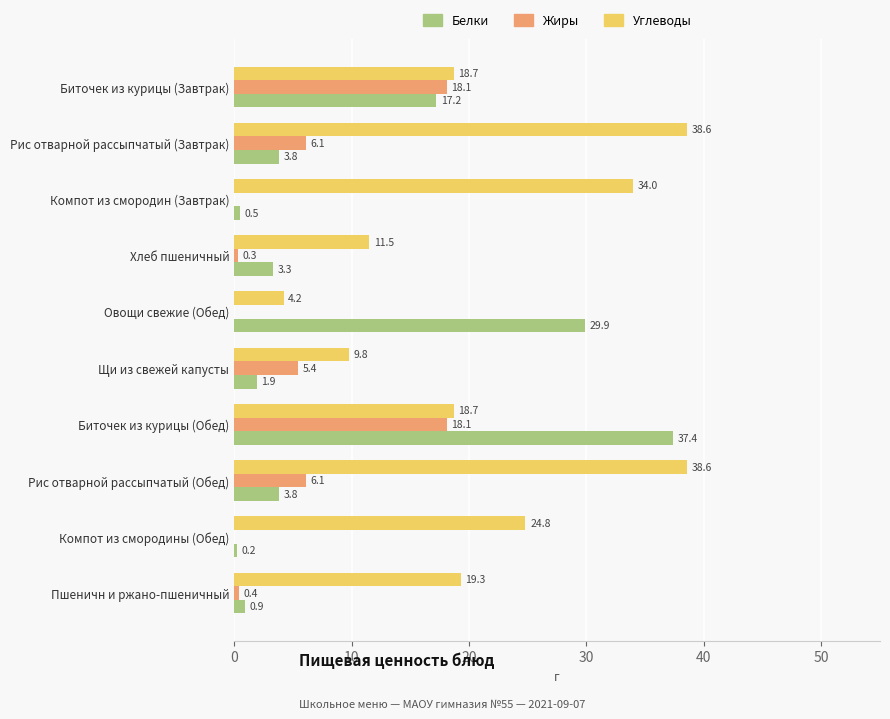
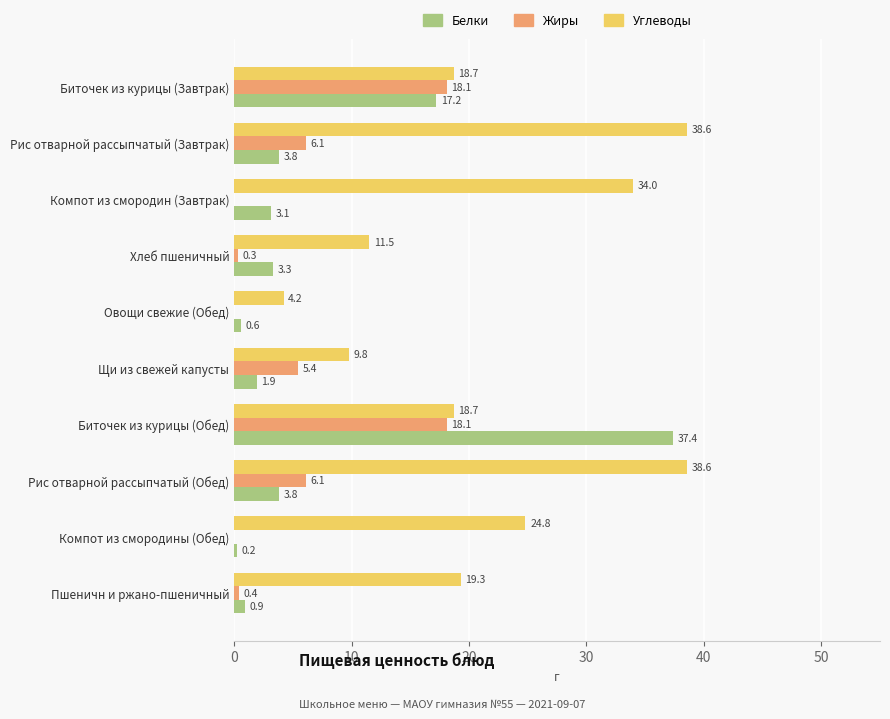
  {
    "Белки": {
      "Биточек из курицы (Завтрак)": 17.2,
      "Рис отварной рассыпчатый (Завтрак)": 3.8,
-     "Компот из смородин (Завтрак)": 0.5,
+     "Компот из смородин (Завтрак)": 3.1,
      "Хлеб пшеничный": 3.3,
-     "Овощи свежие (Обед)": 29.9,
+     "Овощи свежие (Обед)": 0.6,
      "Щи из свежей капусты": 1.9,
      "Биточек из курицы (Обед)": 37.4,
      "Рис отварной рассыпчатый (Обед)": 3.8,
      "Компот из смородины (Обед)": 0.2,
      "Пшеничн и ржано-пшеничный": 0.9
    }
  }
